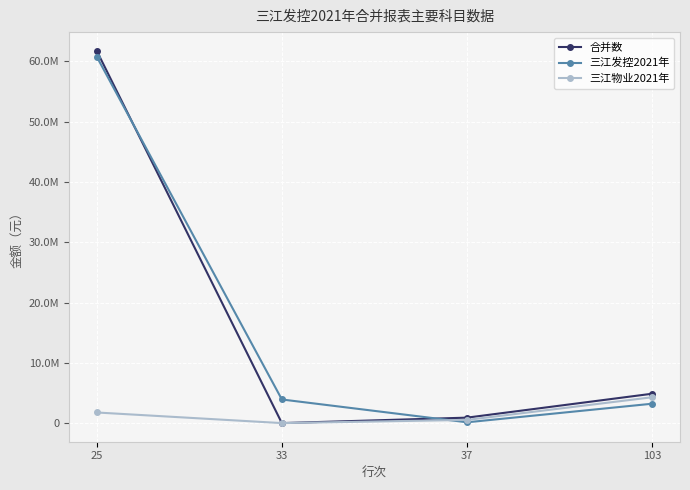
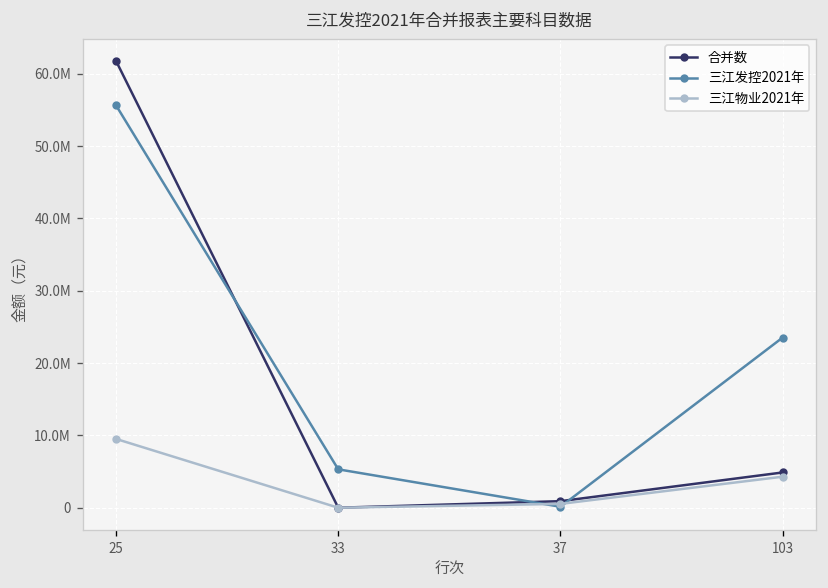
  {
    "合并数": {
      "25": 62000000,
      "103": 5000000
    },
    "三江发控2021年": {
-     "25": 61000000,
-     "33": 4000000,
-     "103": 3000000
+     "25": 56000000,
+     "33": 5000000,
+     "103": 24000000
    },
    "三江物业2021年": {
-     "25": 2000000,
+     "25": 10000000,
      "103": 4000000
    }
  }
